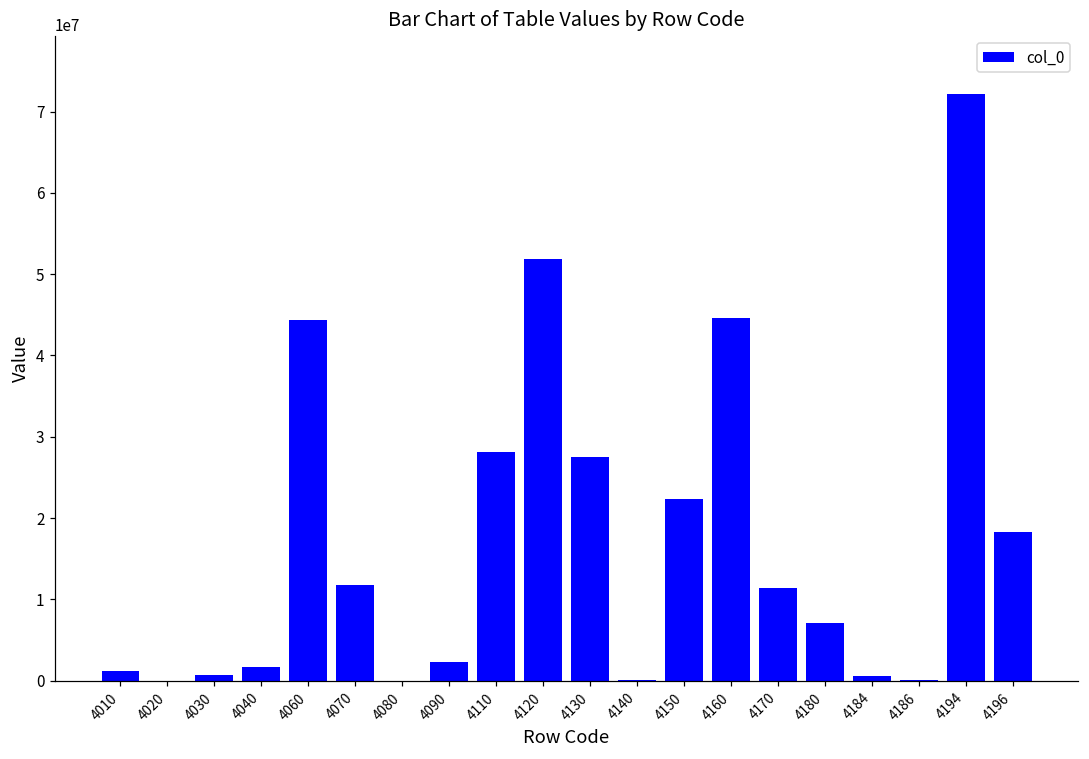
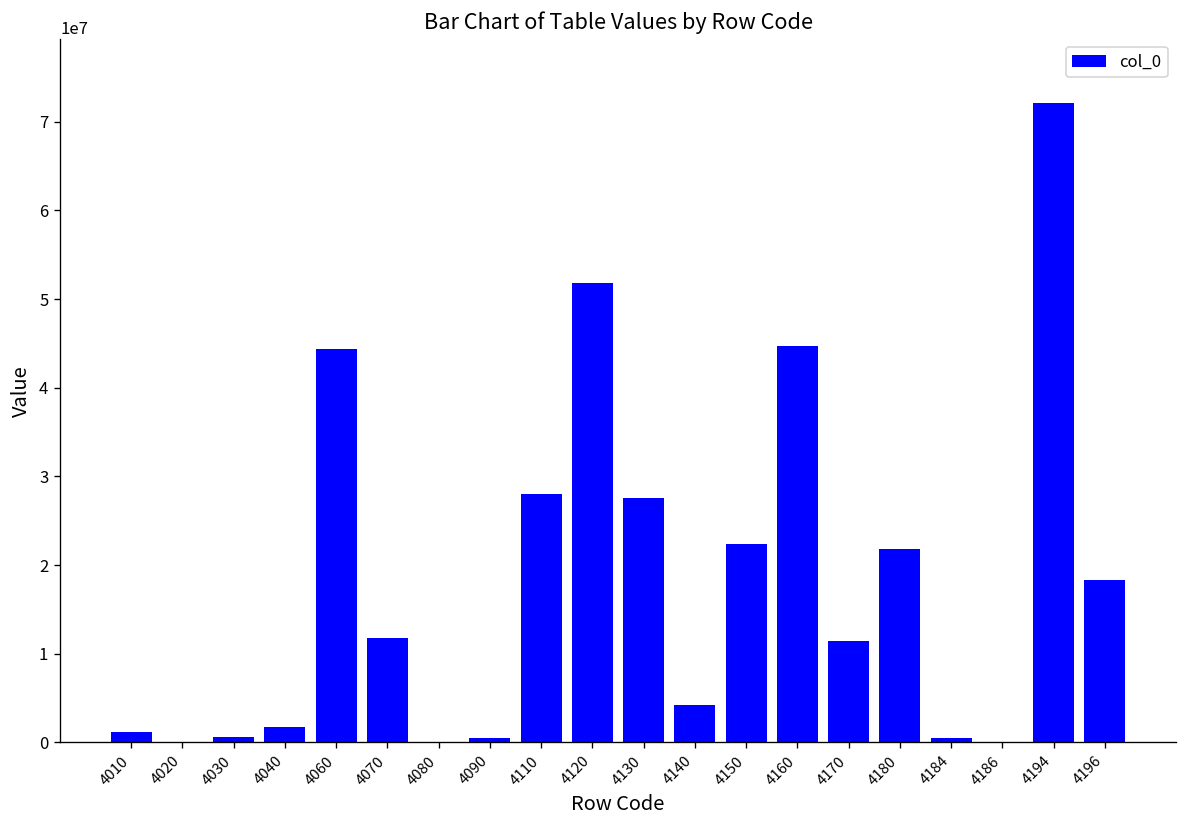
  {
    "4010": 1000000,
    "4030": 1000000,
    "4040": 2000000,
    "4060": 44000000,
    "4070": 12000000,
-   "4090": 2000000,
+   "4090": 1000000,
    "4110": 28000000,
    "4120": 52000000,
    "4130": 28000000,
-   "4140": 0,
+   "4140": 4000000,
    "4150": 22000000,
    "4160": 45000000,
    "4170": 11000000,
-   "4180": 7000000,
+   "4180": 22000000,
    "4184": 1000000,
    "4194": 72000000,
    "4196": 18000000
  }
